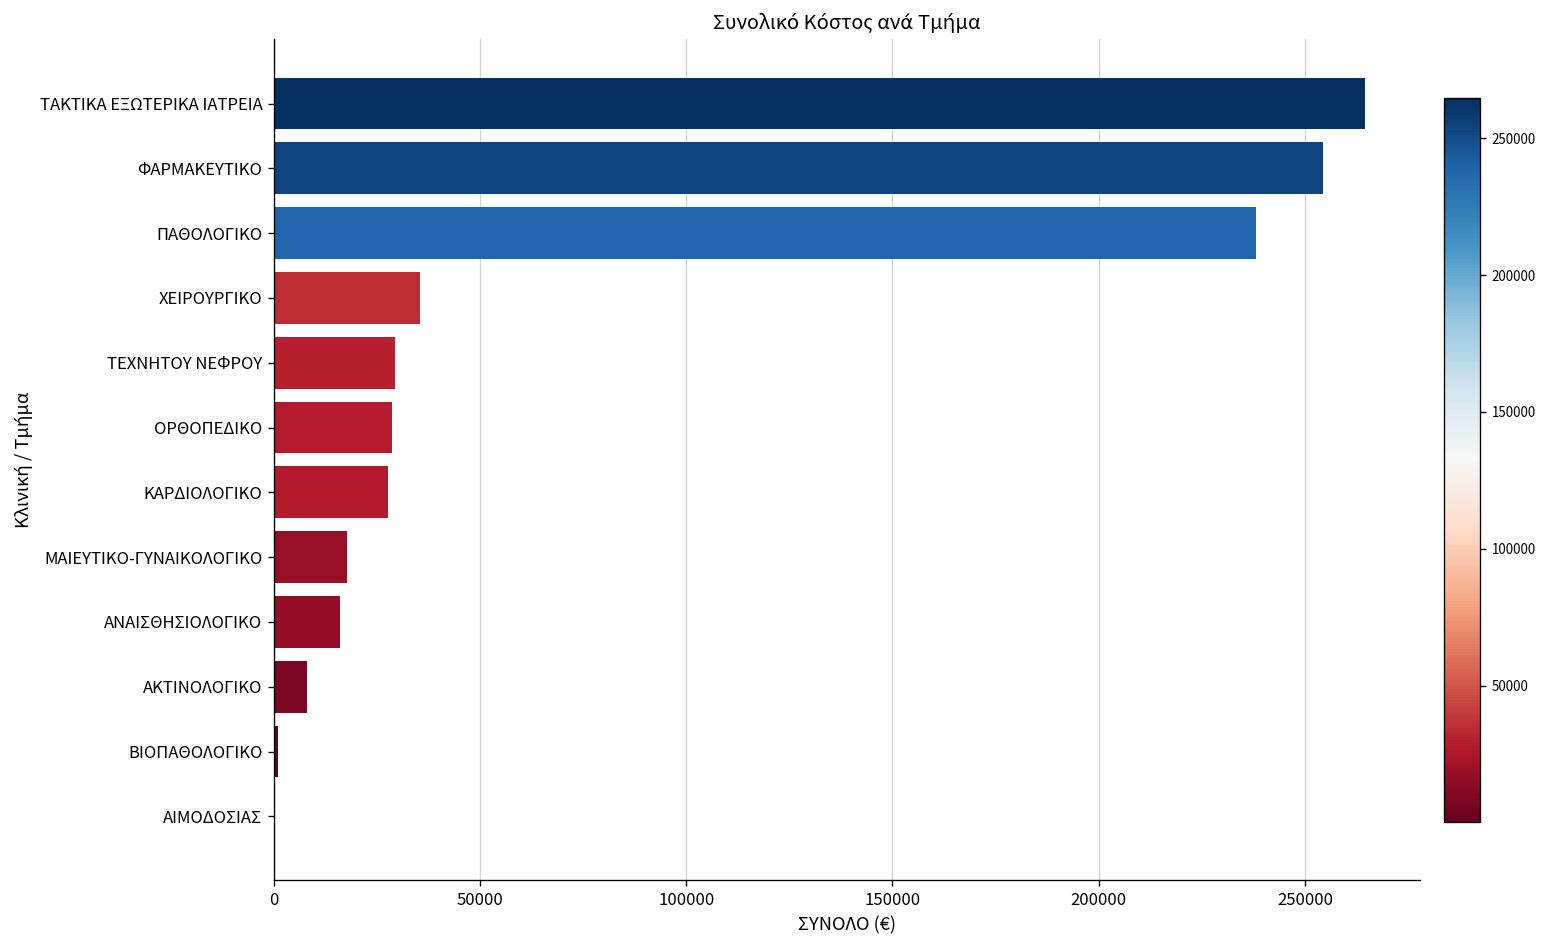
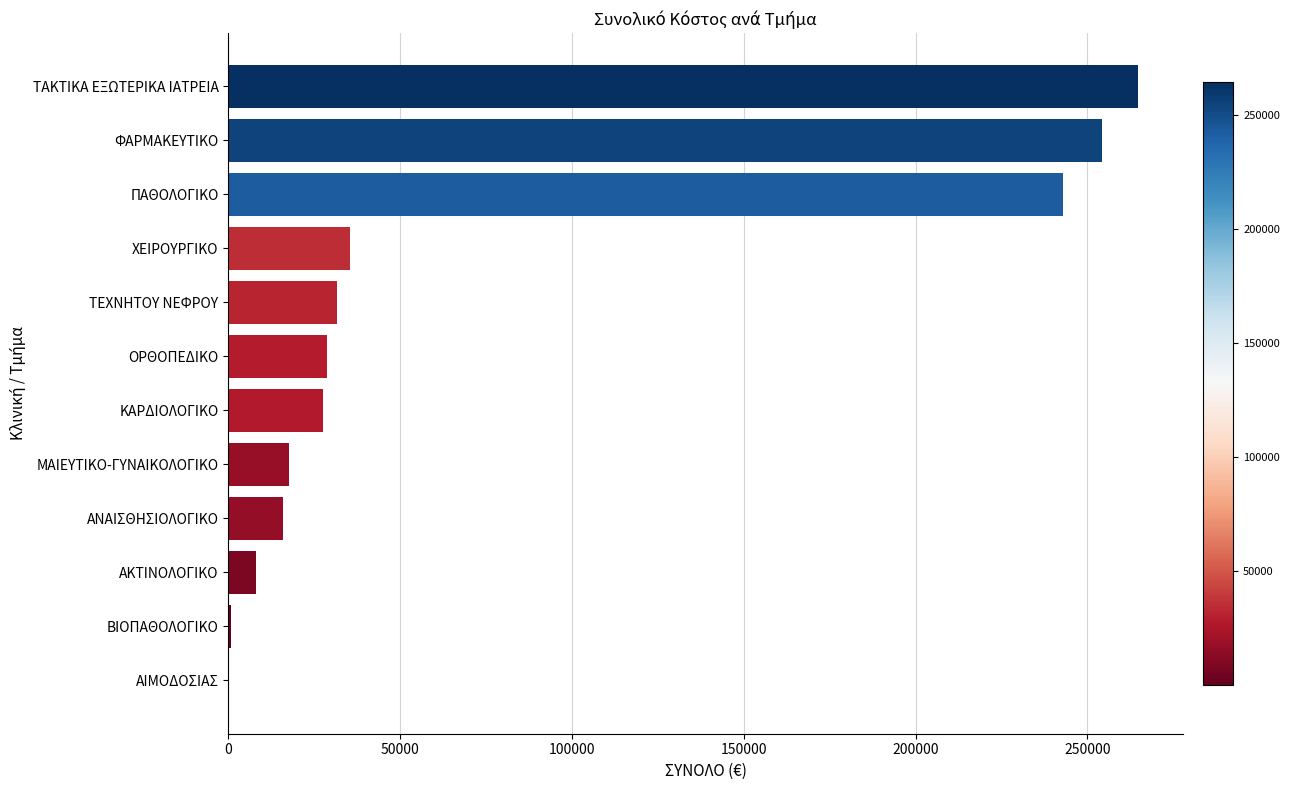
  {
    "ΤΑΚΤΙΚΑ ΕΞΩΤΕΡΙΚΑ ΙΑΤΡΕΙΑ": 265000,
    "ΦΑΡΜΑΚΕΥΤΙΚΟ": 254000,
-   "ΠΑΘΟΛΟΓΙΚΟ": 238000,
+   "ΠΑΘΟΛΟΓΙΚΟ": 243000,
    "ΧΕΙΡΟΥΡΓΙΚΟ": 35000,
-   "ΤΕΧΝΗΤΟΥ ΝΕΦΡΟΥ": 29000,
+   "ΤΕΧΝΗΤΟΥ ΝΕΦΡΟΥ": 32000,
    "ΟΡΘΟΠΕΔΙΚΟ": 29000,
    "ΚΑΡΔΙΟΛΟΓΙΚΟ": 28000,
    "ΜΑΙΕΥΤΙΚΟ-ΓΥΝΑΙΚΟΛΟΓΙΚΟ": 18000,
    "ΑΝΑΙΣΘΗΣΙΟΛΟΓΙΚΟ": 16000,
    "ΑΚΤΙΝΟΛΟΓΙΚΟ": 8000,
    "ΒΙΟΠΑΘΟΛΟΓΙΚΟ": 1000
  }
